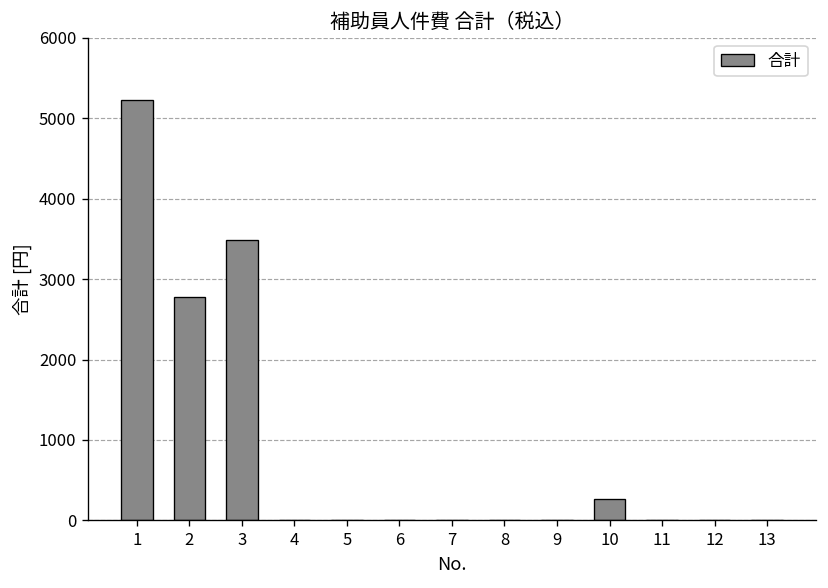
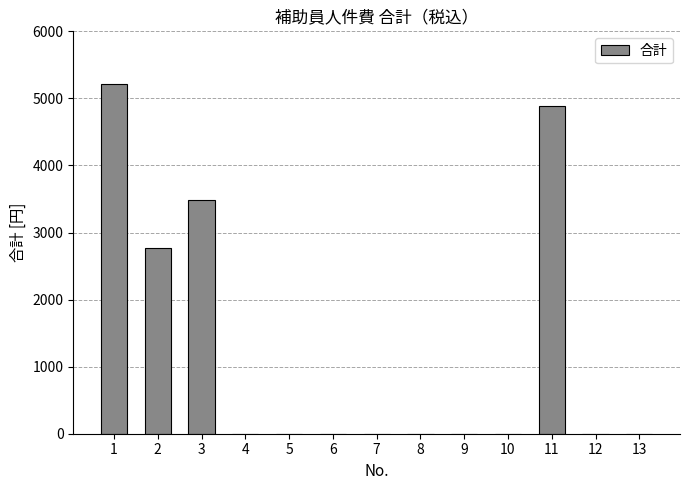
  {
    "1": 5200,
    "2": 2800,
    "3": 3500,
    "4": 0,
    "5": 0,
    "6": 0,
    "7": 0,
    "8": 0,
    "9": 0,
-   "10": 300,
-   "11": 0,
+   "10": 0,
+   "11": 4900,
    "12": 0,
    "13": 0
  }
